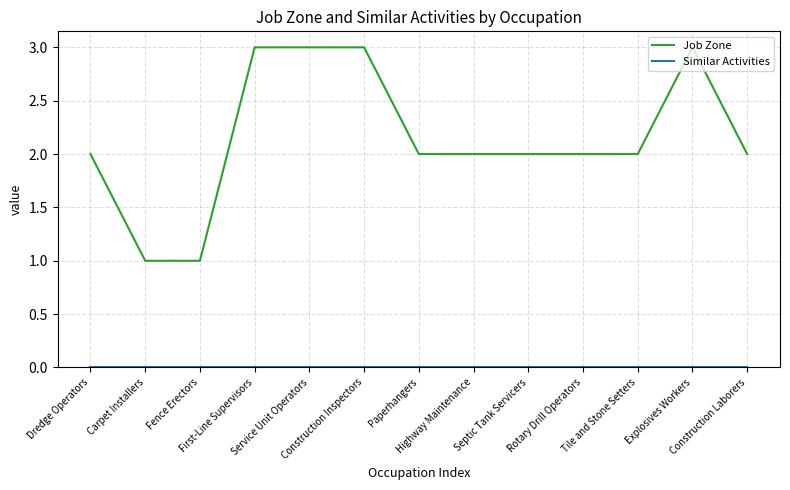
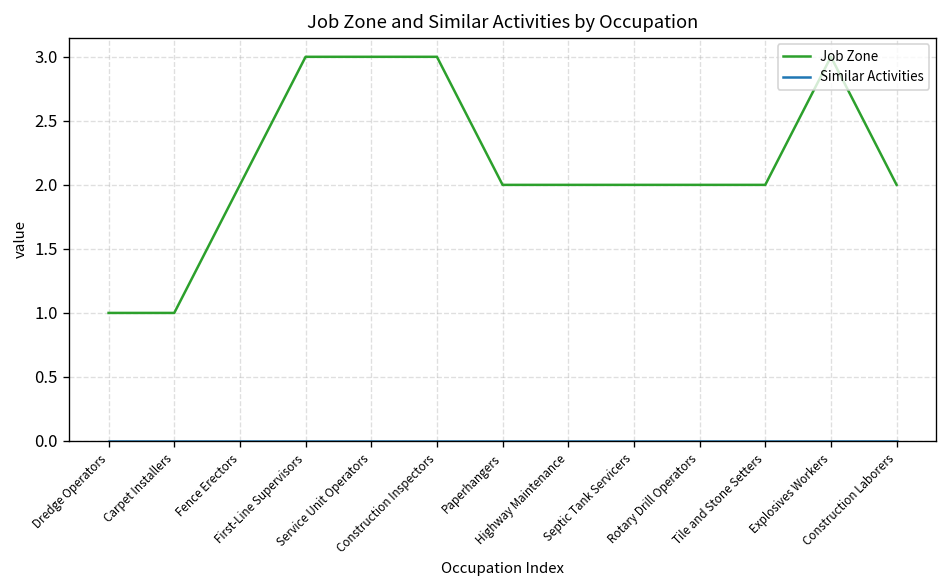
  {
    "Job Zone": {
-     "Dredge Operators": 2,
+     "Dredge Operators": 1,
      "Carpet Installers": 1,
-     "Fence Erectors": 1,
+     "Fence Erectors": 2,
      "First-Line Supervisors": 3,
      "Service Unit Operators": 3,
      "Construction Inspectors": 3,
      "Paperhangers": 2,
      "Highway Maintenance": 2,
      "Septic Tank Servicers": 2,
      "Rotary Drill Operators": 2,
      "Tile and Stone Setters": 2,
      "Construction Laborers": 2
    },
    "Similar Activities": {
      "Dredge Operators": 0,
      "Carpet Installers": 0,
      "Fence Erectors": 0,
      "First-Line Supervisors": 0,
      "Service Unit Operators": 0,
      "Construction Inspectors": 0,
      "Paperhangers": 0,
      "Highway Maintenance": 0,
      "Septic Tank Servicers": 0,
      "Rotary Drill Operators": 0,
      "Tile and Stone Setters": 0,
      "Explosives Workers": 0,
      "Construction Laborers": 0
    }
  }
